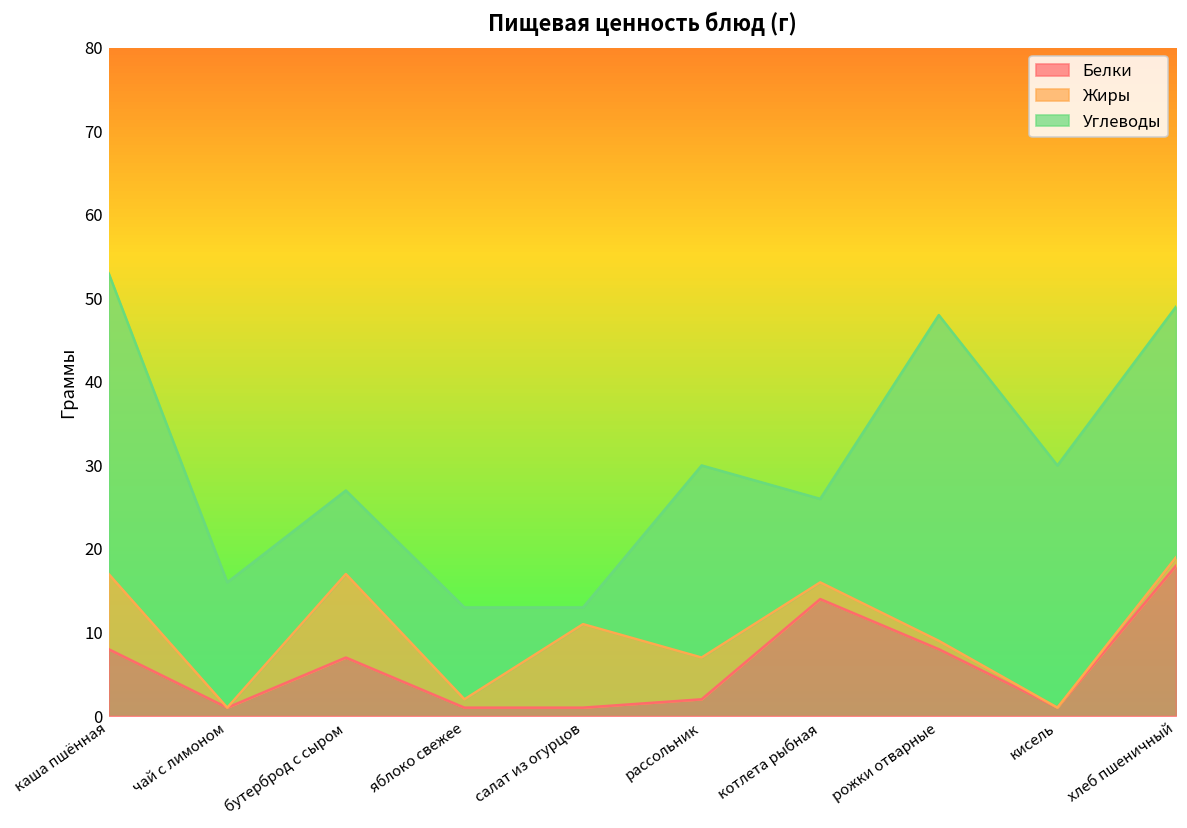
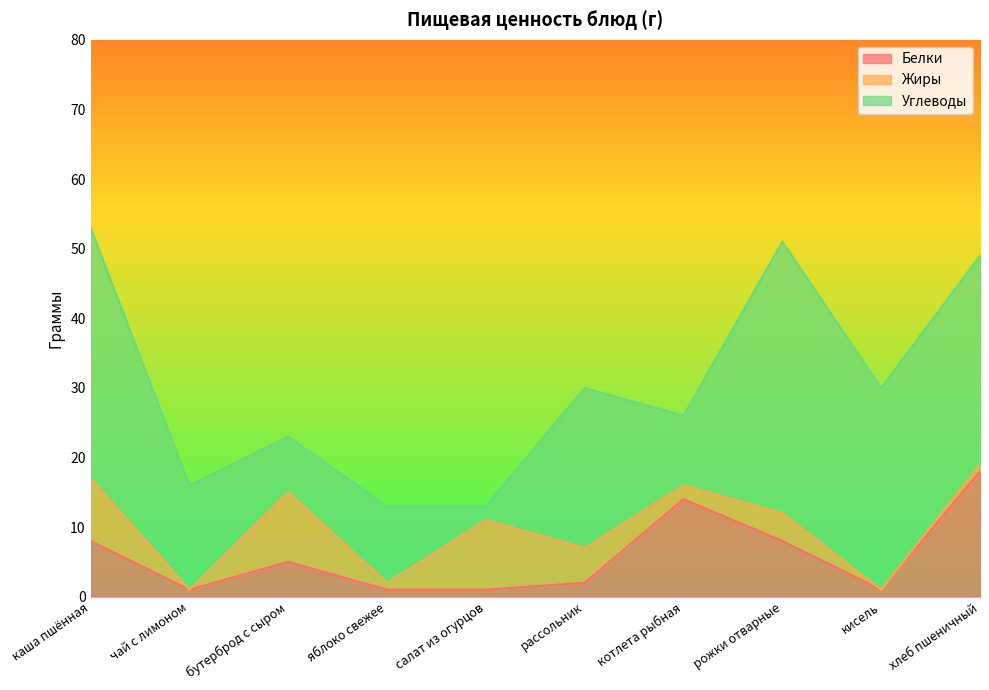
  {
    "Белки": {
      "каша пшённая": 8,
-     "бутерброд с сыром": 7,
+     "бутерброд с сыром": 5,
      "яблоко свежее": 1,
      "салат из огурцов": 1,
      "рассольник": 2,
      "котлета рыбная": 14,
      "рожки отварные": 8,
      "хлеб пшеничный": 18
    },
    "Жиры": {
      "каша пшённая": 9,
      "бутерброд с сыром": 10,
      "яблоко свежее": 1,
      "салат из огурцов": 10,
      "рассольник": 5,
      "котлета рыбная": 2,
-     "рожки отварные": 1,
+     "рожки отварные": 4,
      "хлеб пшеничный": 1
    },
    "Углеводы": {
      "каша пшённая": 36,
      "чай с лимоном": 15,
-     "бутерброд с сыром": 10,
+     "бутерброд с сыром": 8,
      "яблоко свежее": 11,
      "салат из огурцов": 2,
      "рассольник": 23,
      "котлета рыбная": 10,
      "рожки отварные": 39,
      "кисель": 29,
      "хлеб пшеничный": 30
    }
  }
